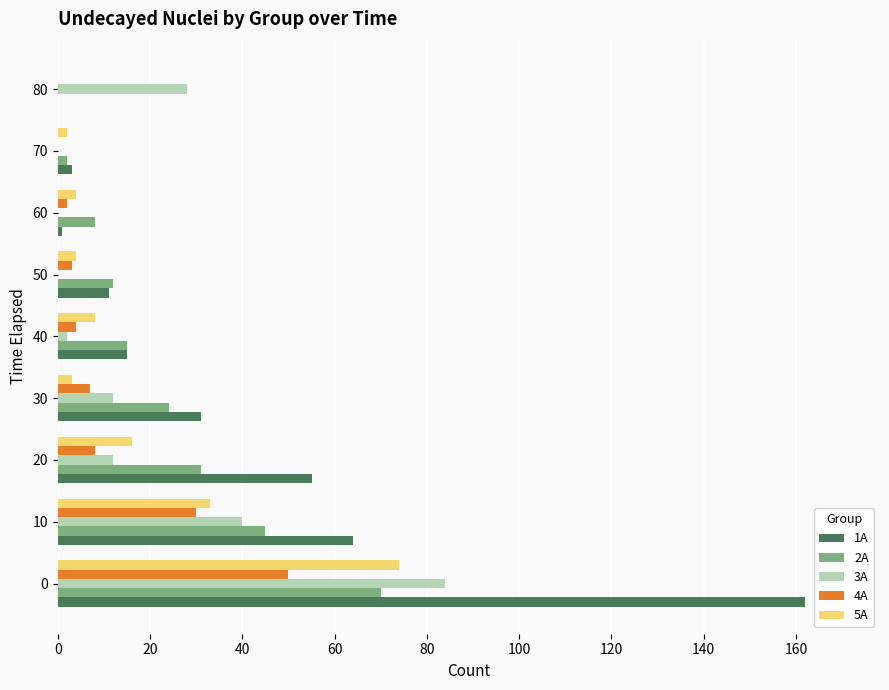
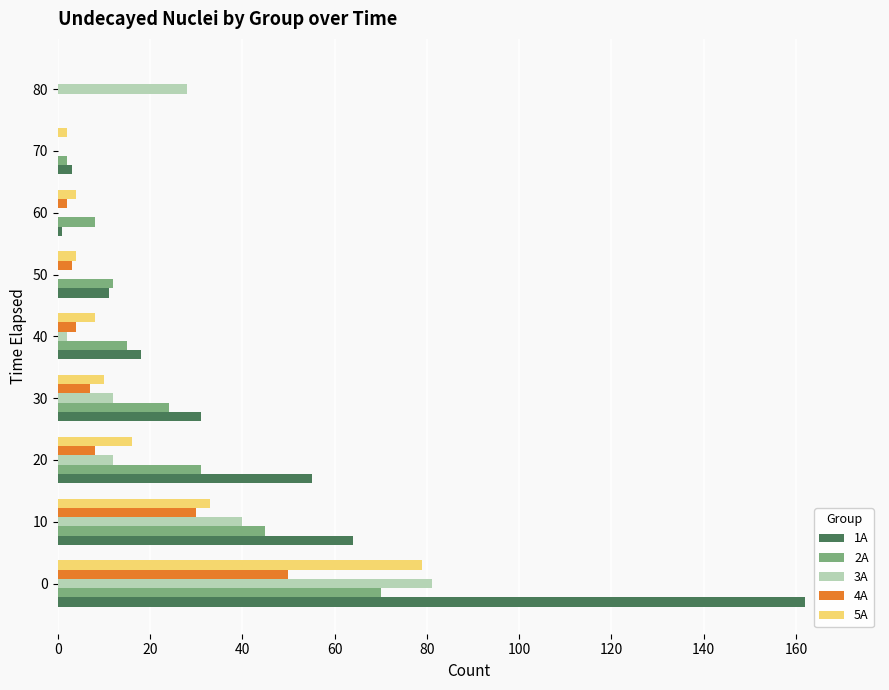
  {
    "1A": {
      "80": 0,
      "70": 3,
      "60": 1,
      "50": 11,
-     "40": 15,
+     "40": 18,
      "30": 31,
      "20": 55,
      "10": 64,
      "0": 162
    },
    "2A": {
      "80": 0,
      "70": 2,
      "60": 8,
      "50": 12,
      "40": 15,
      "30": 24,
      "20": 31,
      "10": 45,
      "0": 70
    },
    "3A": {
      "80": 28,
      "70": 0,
      "60": 0,
      "50": 0,
      "40": 2,
      "30": 12,
      "20": 12,
      "10": 40,
-     "0": 84
+     "0": 81
    },
    "4A": {
      "80": 0,
      "70": 0,
      "60": 2,
      "50": 3,
      "40": 4,
      "30": 7,
      "20": 8,
      "10": 30,
      "0": 50
    },
    "5A": {
      "80": 0,
      "70": 2,
      "60": 4,
      "50": 4,
      "40": 8,
-     "30": 3,
+     "30": 10,
      "20": 16,
      "10": 33,
-     "0": 74
+     "0": 79
    }
  }
